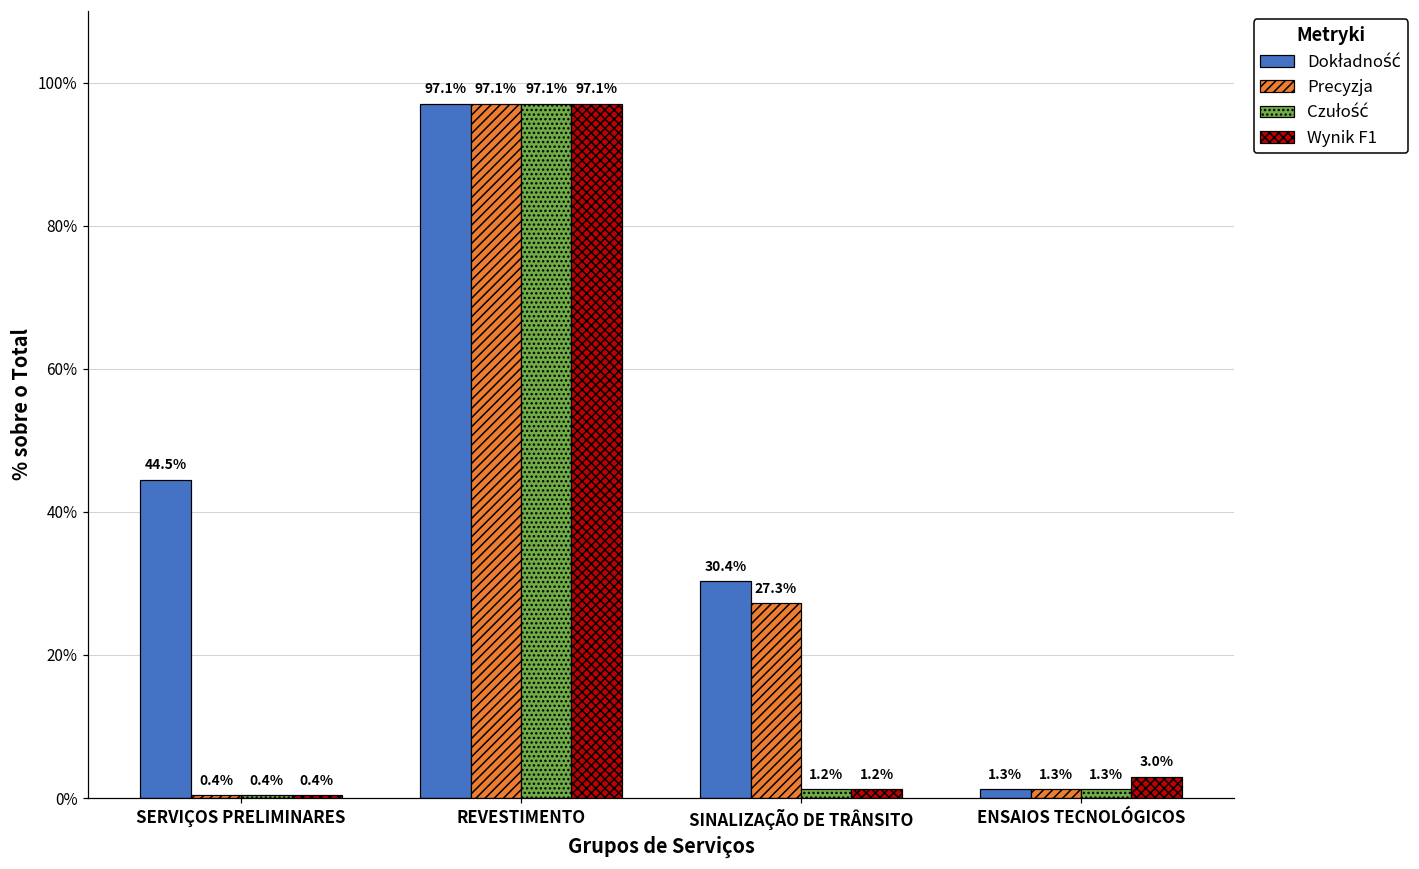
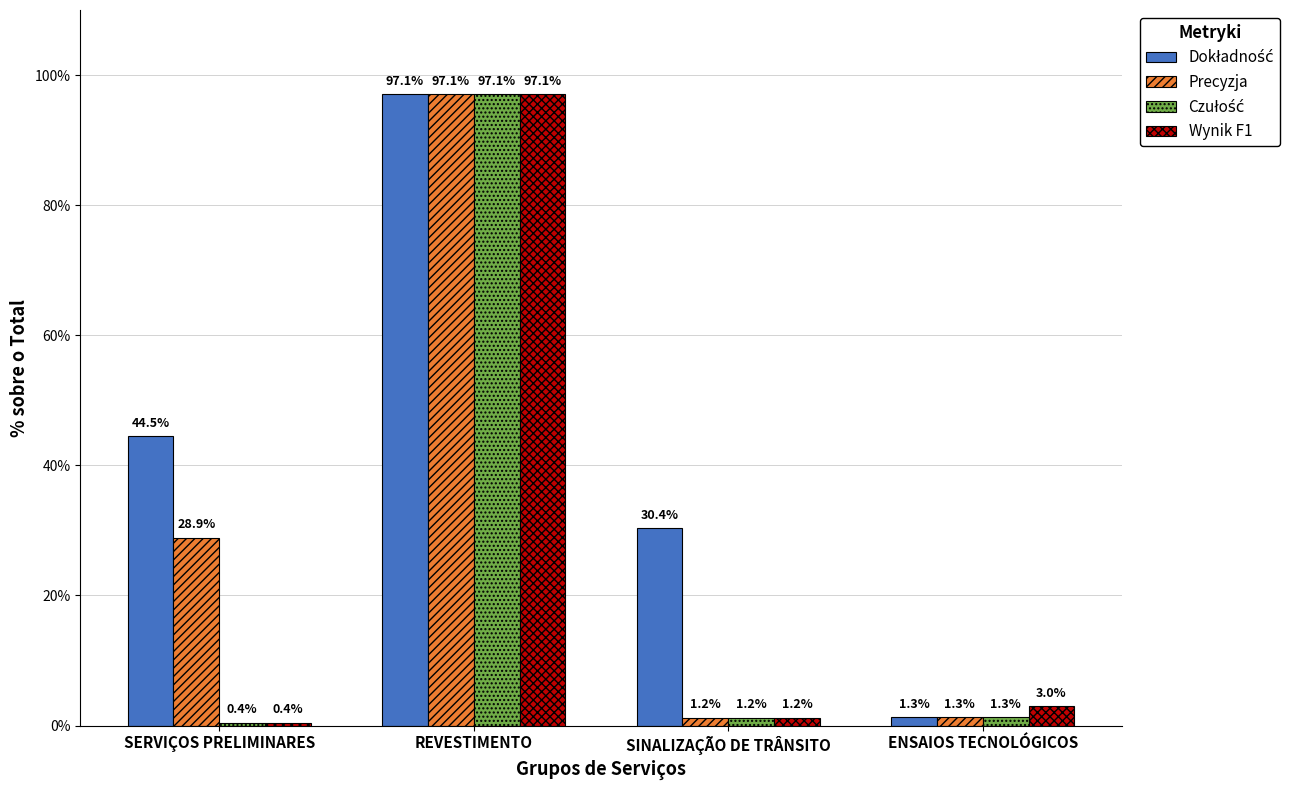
  {
    "Dokładność": {
      "SERVIÇOS PRELIMINARES": "44.5%",
      "REVESTIMENTO": "97.1%",
      "SINALIZAÇÃO DE TRÂNSITO": "30.4%",
      "ENSAIOS TECNOLÓGICOS": "1.3%"
    },
    "Precyzja": {
-     "SERVIÇOS PRELIMINARES": "0.4%",
+     "SERVIÇOS PRELIMINARES": "28.9%",
      "REVESTIMENTO": "97.1%",
-     "SINALIZAÇÃO DE TRÂNSITO": "27.3%",
+     "SINALIZAÇÃO DE TRÂNSITO": "1.2%",
      "ENSAIOS TECNOLÓGICOS": "1.3%"
    },
    "Czułość": {
      "SERVIÇOS PRELIMINARES": "0.4%",
      "REVESTIMENTO": "97.1%",
      "SINALIZAÇÃO DE TRÂNSITO": "1.2%",
      "ENSAIOS TECNOLÓGICOS": "1.3%"
    },
    "Wynik F1": {
      "SERVIÇOS PRELIMINARES": "0.4%",
      "REVESTIMENTO": "97.1%",
      "SINALIZAÇÃO DE TRÂNSITO": "1.2%",
      "ENSAIOS TECNOLÓGICOS": "3.0%"
    }
  }
